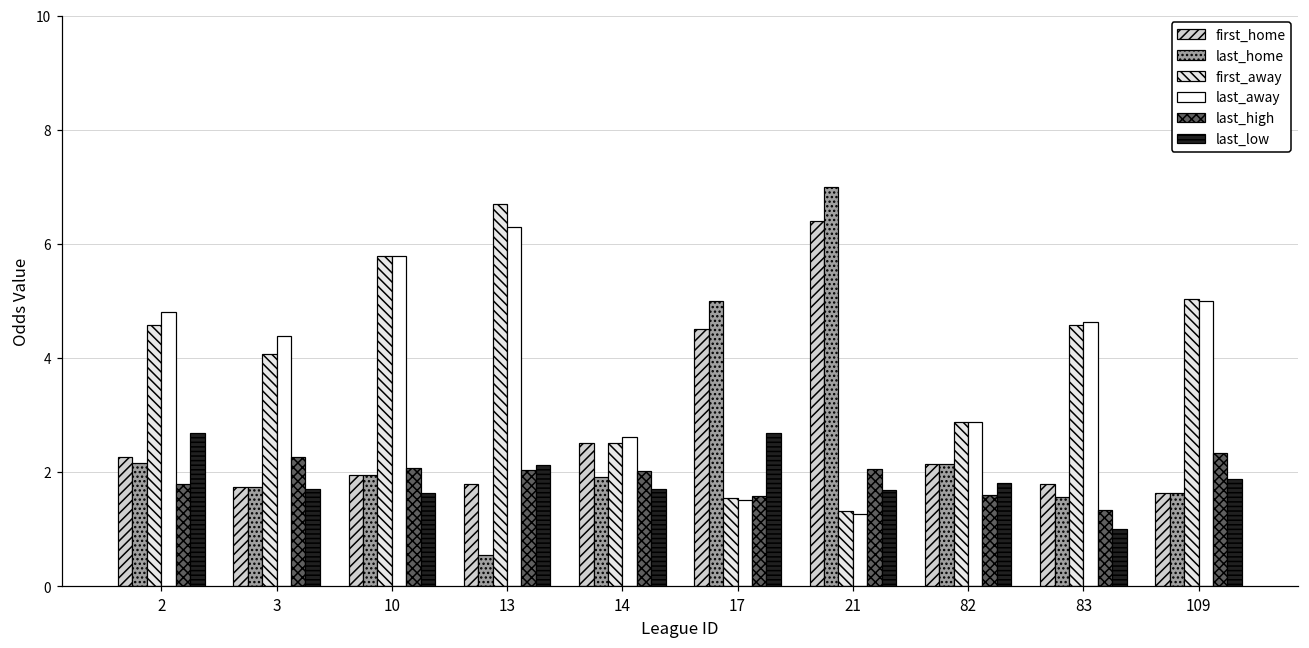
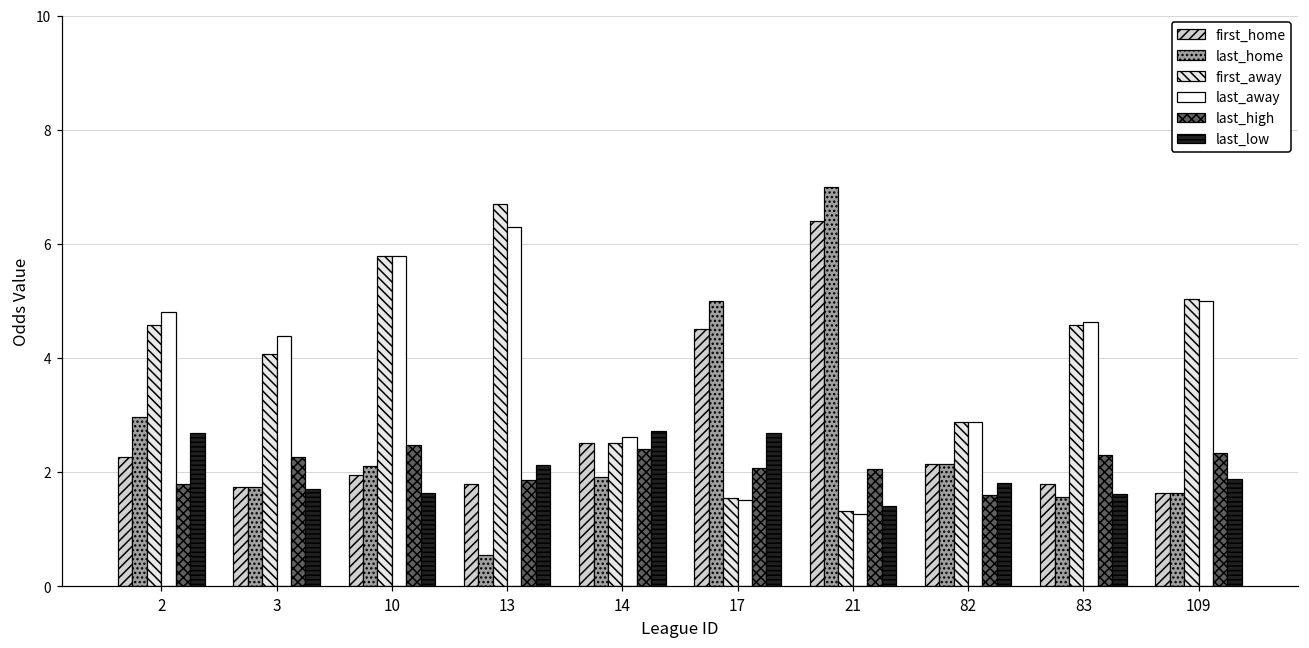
  {
    "last_home": {
-     "2": 2.2,
+     "2": 3.0,
      "3": 1.7,
-     "10": 1.9,
+     "10": 2.1,
      "13": 0.5,
      "14": 1.9,
      "17": 5.0,
      "21": 7.0,
      "82": 2.1,
      "83": 1.6,
      "109": 1.6
    },
    "last_high": {
      "2": 1.8,
      "3": 2.3,
-     "10": 2.1,
-     "13": 2.0,
-     "14": 2.0,
-     "17": 1.6,
+     "10": 2.5,
+     "13": 1.9,
+     "14": 2.4,
+     "17": 2.1,
      "21": 2.1,
      "82": 1.6,
-     "83": 1.3,
+     "83": 2.3,
      "109": 2.3
    },
    "last_low": {
      "2": 2.7,
      "3": 1.7,
      "10": 1.6,
      "13": 2.1,
-     "14": 1.7,
+     "14": 2.7,
      "17": 2.7,
-     "21": 1.7,
+     "21": 1.4,
      "82": 1.8,
-     "83": 1.0,
+     "83": 1.6,
      "109": 1.9
    }
  }
